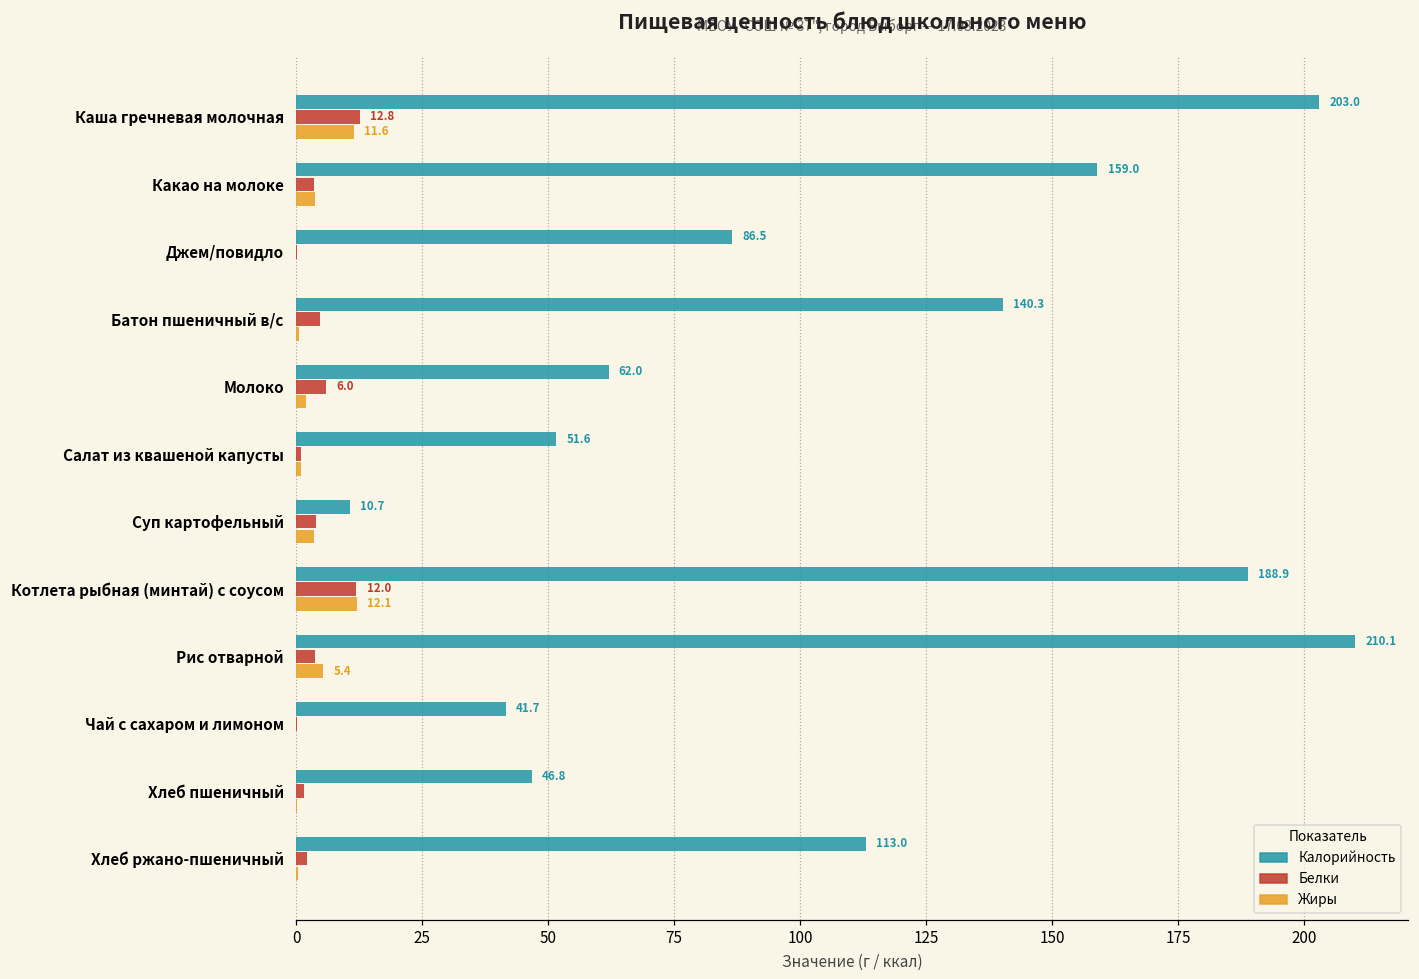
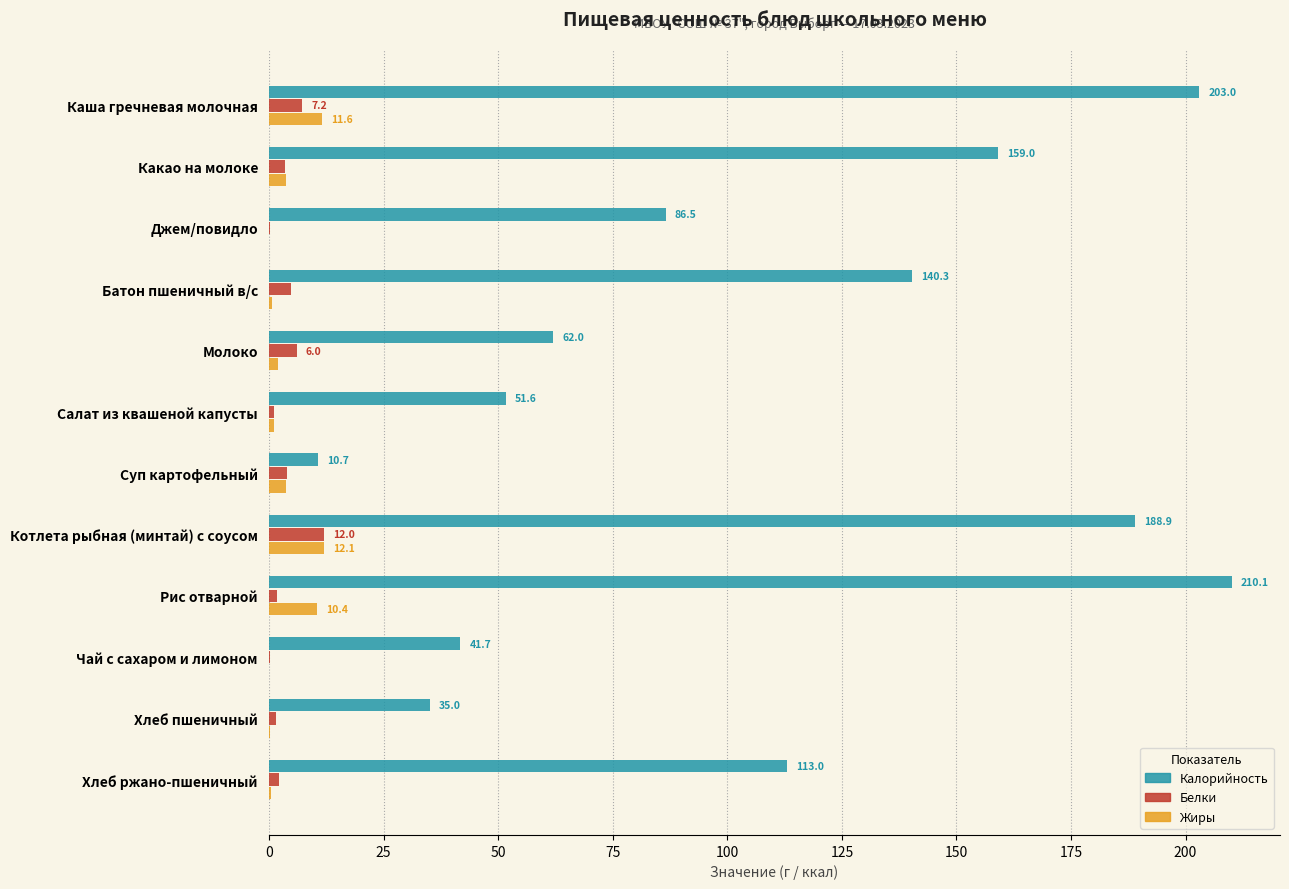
  {
    "Калорийность": {
      "Каша гречневая молочная": 203.0,
      "Какао на молоке": 159.0,
      "Джем/повидло": 86.5,
      "Батон пшеничный в/с": 140.3,
      "Молоко": 62.0,
      "Салат из квашеной капусты": 51.6,
      "Суп картофельный": 10.7,
      "Котлета рыбная (минтай) с соусом": 188.9,
      "Рис отварной": 210.1,
      "Чай с сахаром и лимоном": 41.7,
-     "Хлеб пшеничный": 46.8,
+     "Хлеб пшеничный": 35.0,
      "Хлеб ржано-пшеничный": 113.0
    },
    "Белки": {
-     "Каша гречневая молочная": 12.8,
+     "Каша гречневая молочная": 7.2,
      "Молоко": 6.0,
      "Котлета рыбная (минтай) с соусом": 12.0,
-     "Рис отварной": 4
+     "Рис отварной": 2
    },
    "Жиры": {
      "Каша гречневая молочная": 11.6,
      "Котлета рыбная (минтай) с соусом": 12.1,
-     "Рис отварной": 5.4
+     "Рис отварной": 10.4
    }
  }
